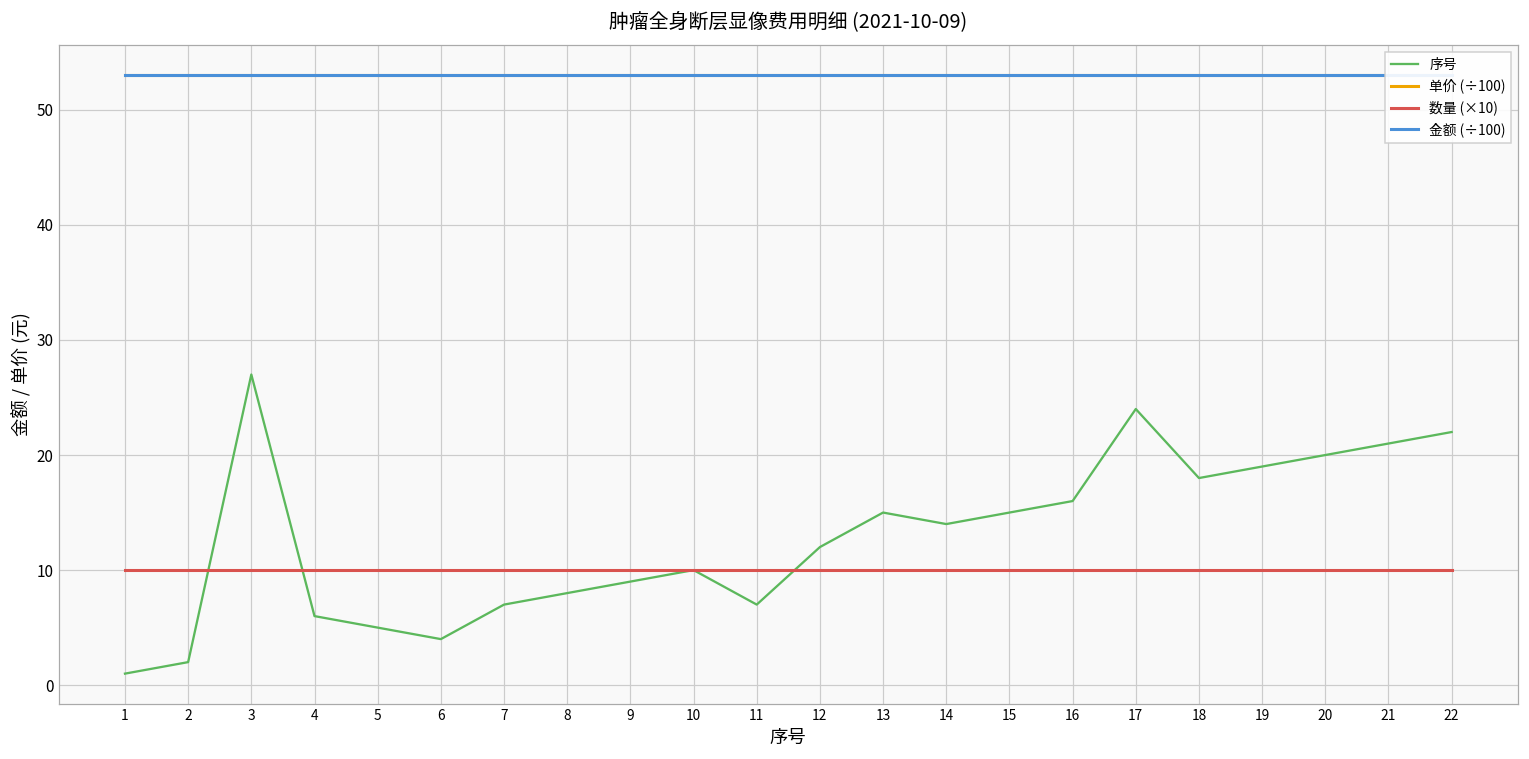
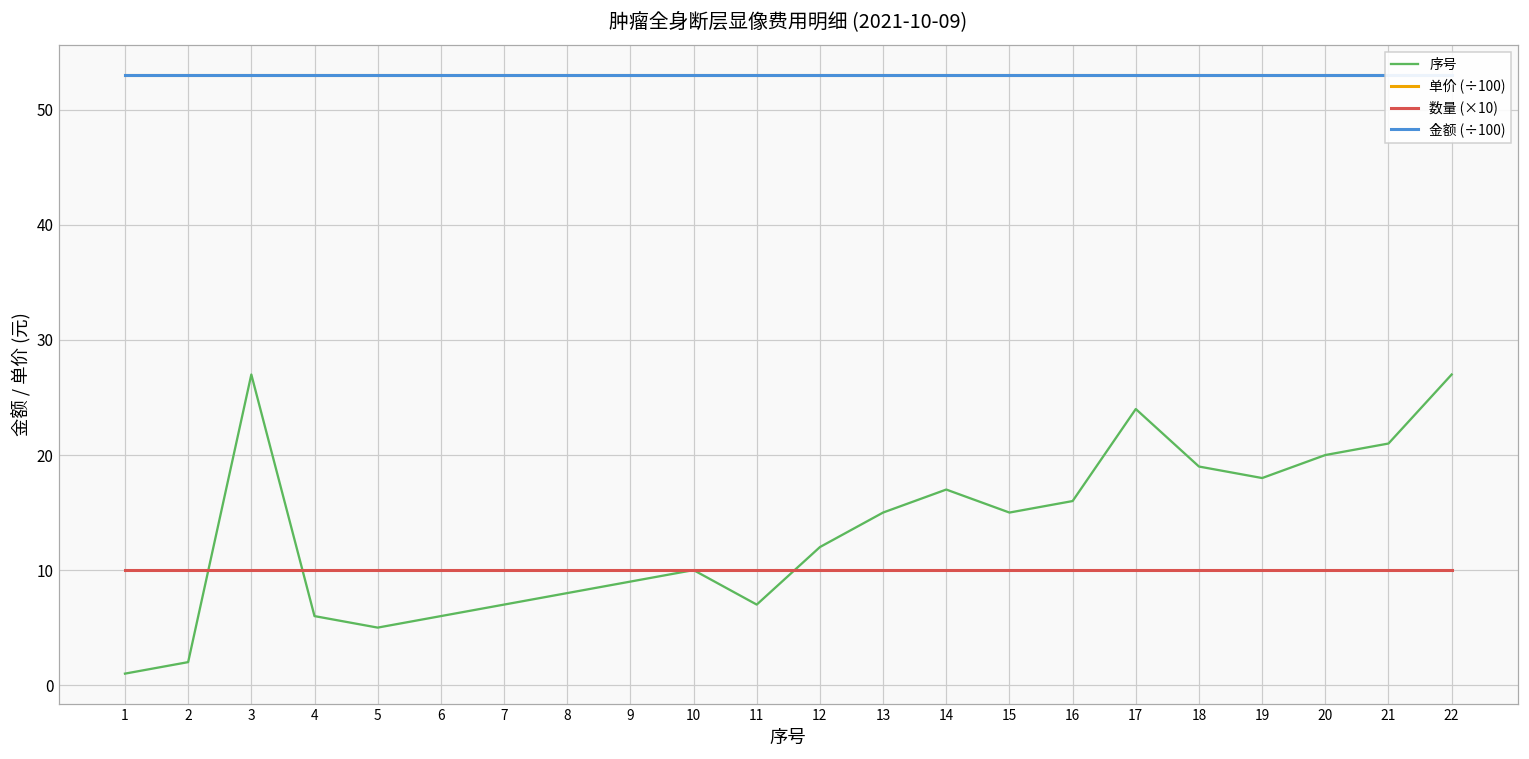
  {
    "序号": {
      "1": 1,
      "2": 2,
      "3": 27,
      "4": 6,
      "5": 5,
-     "6": 4,
+     "6": 6,
      "7": 7,
      "8": 8,
      "9": 9,
      "11": 7,
      "12": 12,
      "13": 15,
-     "14": 14,
+     "14": 17,
      "15": 15,
      "16": 16,
      "17": 24,
-     "18": 18,
-     "19": 19,
+     "18": 19,
+     "19": 18,
      "20": 20,
      "21": 21,
-     "22": 22
+     "22": 27
    },
    "金额 (÷100)": {
      "1": 53,
      "2": 53,
      "3": 53,
      "4": 53,
      "5": 53,
      "6": 53,
      "7": 53,
      "8": 53,
      "9": 53,
      "10": 53,
      "11": 53,
      "12": 53,
      "13": 53,
      "14": 53,
      "15": 53,
      "16": 53,
      "17": 53,
      "18": 53,
      "19": 53,
      "20": 53
    },
    "数量 (×10)": {
      "1": 10,
      "2": 10,
      "3": 10,
      "4": 10,
      "5": 10,
      "6": 10,
      "7": 10,
      "8": 10,
      "9": 10,
      "11": 10,
      "12": 10,
      "13": 10,
      "14": 10,
      "15": 10,
      "16": 10,
      "17": 10,
      "18": 10,
      "19": 10,
      "20": 10,
      "21": 10,
      "22": 10
    }
  }
